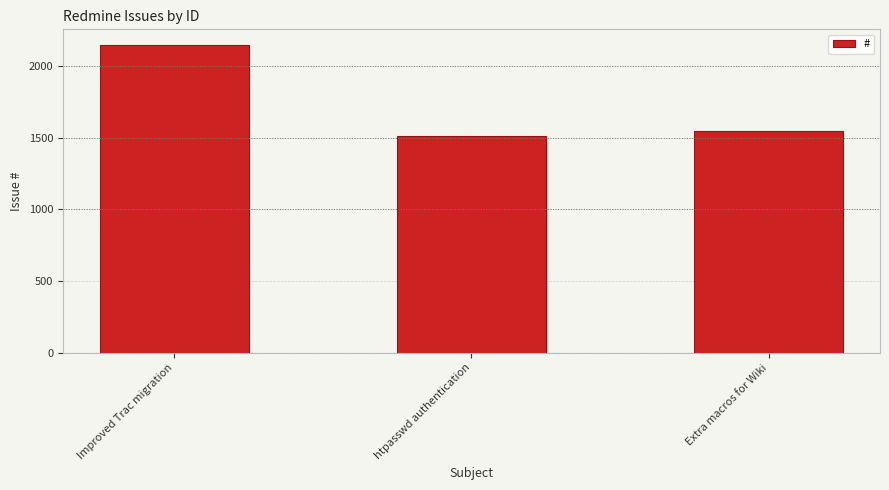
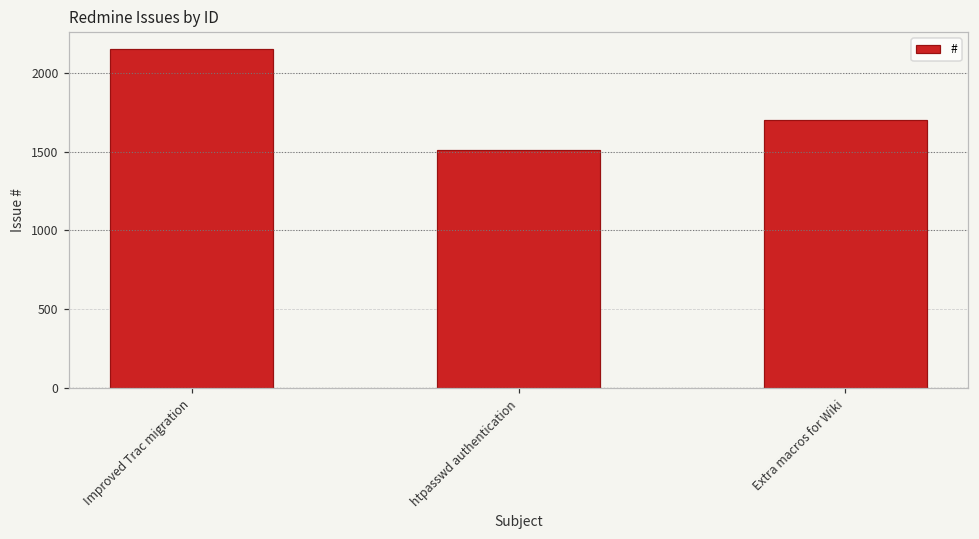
  {
    "Improved Trac migration": 2150,
    "htpasswd authentication": 1510,
-   "Extra macros for Wiki": 1550
+   "Extra macros for Wiki": 1700
  }
